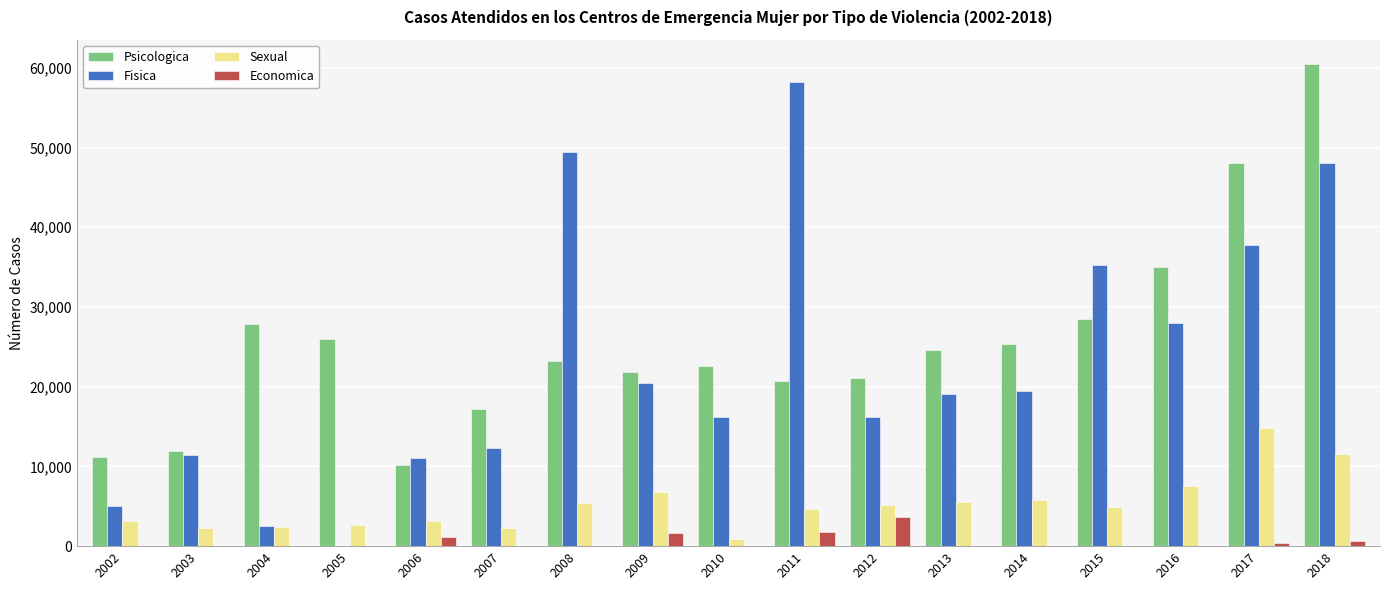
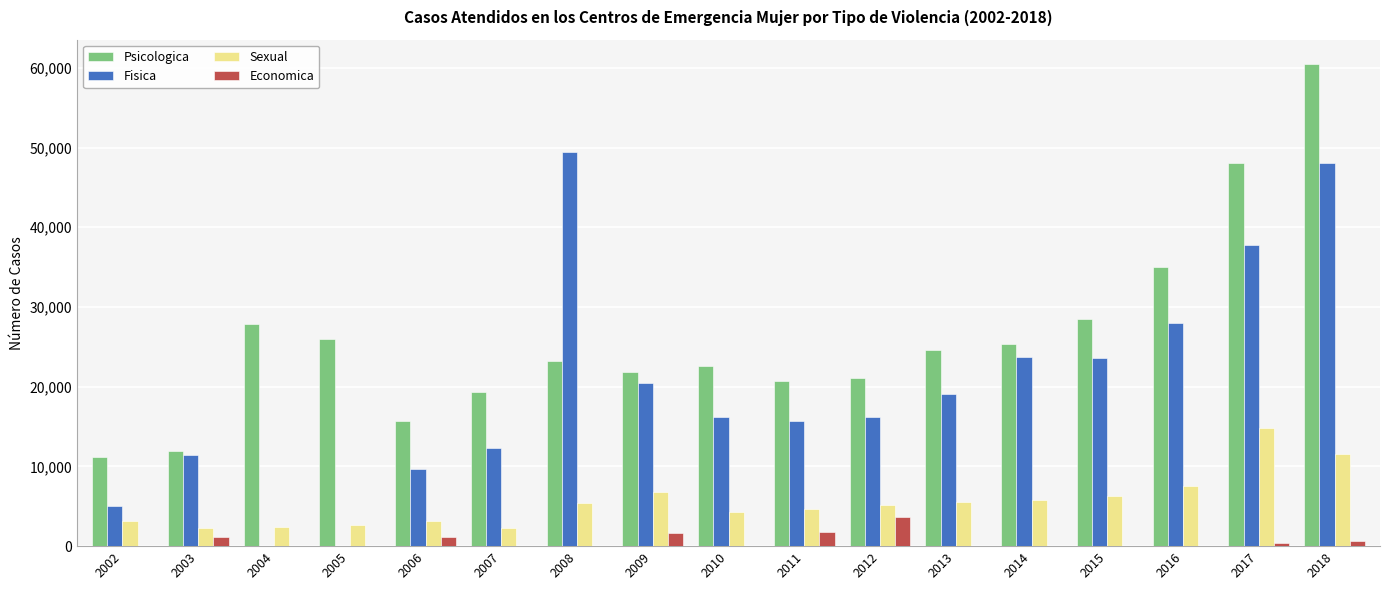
  {
    "Psicologica": {
      "2002": "11,000",
      "2003": "12,000",
      "2004": "28,000",
      "2005": "26,000",
-     "2006": "10,000",
-     "2007": "17,000",
+     "2006": "16,000",
+     "2007": "19,000",
      "2008": "23,000",
      "2009": "22,000",
      "2010": "23,000",
      "2011": "21,000",
      "2012": "21,000",
      "2013": "25,000",
      "2014": "25,000",
      "2015": "28,000",
      "2016": "35,000",
      "2017": "48,000",
      "2018": "60,000"
    },
    "Fisica": {
      "2002": "5,000",
      "2003": "11,000",
-     "2004": "3,000",
+     "2004": "0",
      "2005": "0",
-     "2006": "11,000",
+     "2006": "10,000",
      "2007": "12,000",
      "2008": "49,000",
      "2009": "20,000",
      "2010": "16,000",
-     "2011": "58,000",
+     "2011": "16,000",
      "2012": "16,000",
      "2013": "19,000",
-     "2014": "19,000",
-     "2015": "35,000",
+     "2014": "24,000",
+     "2015": "24,000",
      "2016": "28,000",
      "2017": "38,000",
      "2018": "48,000"
    },
    "Sexual": {
      "2002": "3,000",
      "2003": "2,000",
      "2004": "2,000",
      "2005": "3,000",
      "2006": "3,000",
      "2007": "2,000",
      "2008": "5,000",
      "2009": "7,000",
-     "2010": "1,000",
+     "2010": "4,000",
      "2011": "5,000",
      "2012": "5,000",
      "2013": "6,000",
      "2014": "6,000",
-     "2015": "5,000",
+     "2015": "6,000",
      "2016": "7,000",
      "2017": "15,000",
      "2018": "12,000"
    },
    "Economica": {
      "2002": "0",
-     "2003": "0",
+     "2003": "1,000",
      "2004": "0",
      "2005": "0",
      "2006": "1,000",
      "2007": "0",
      "2008": "0",
      "2009": "2,000",
      "2010": "0",
      "2011": "2,000",
      "2012": "4,000",
      "2013": "0",
      "2014": "0",
      "2015": "0",
      "2016": "0",
      "2017": "0",
      "2018": "1,000"
    }
  }
